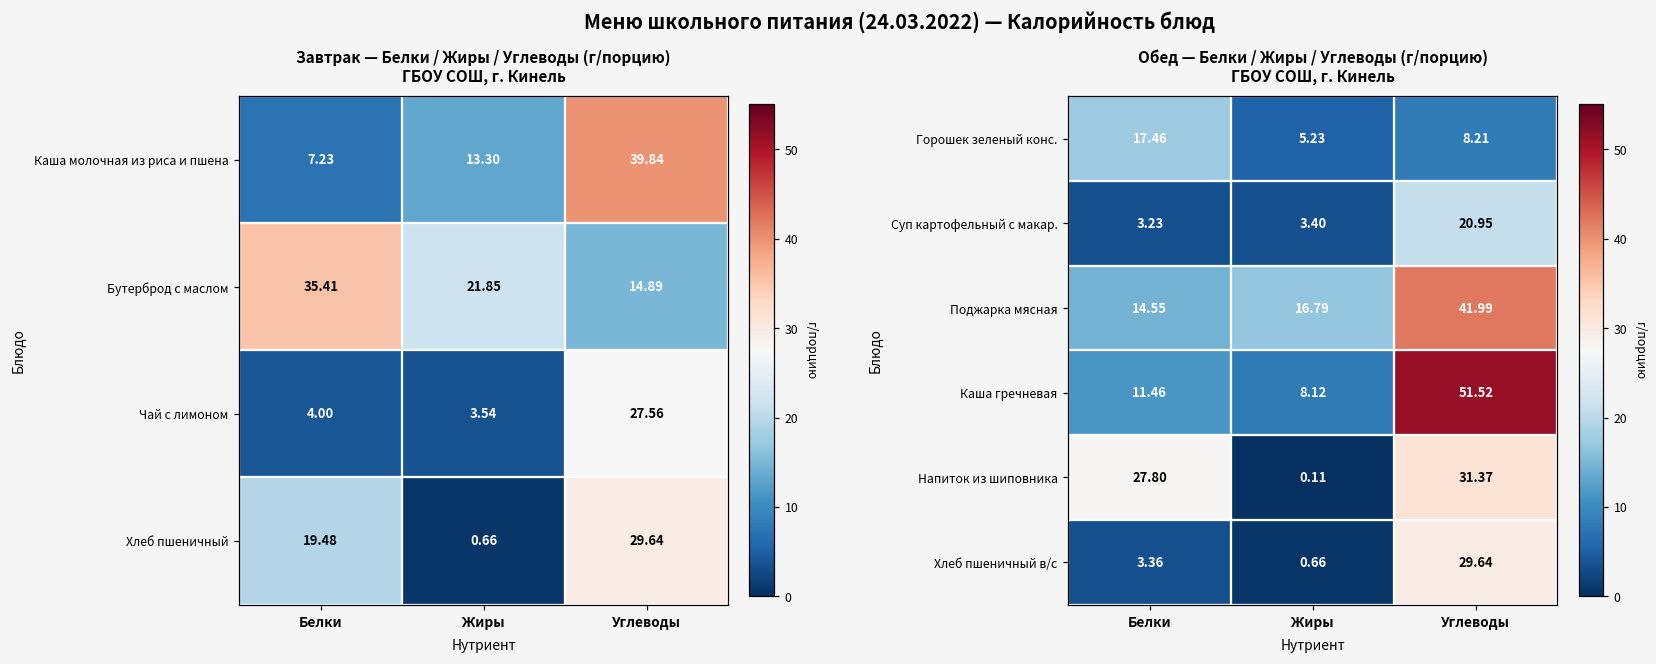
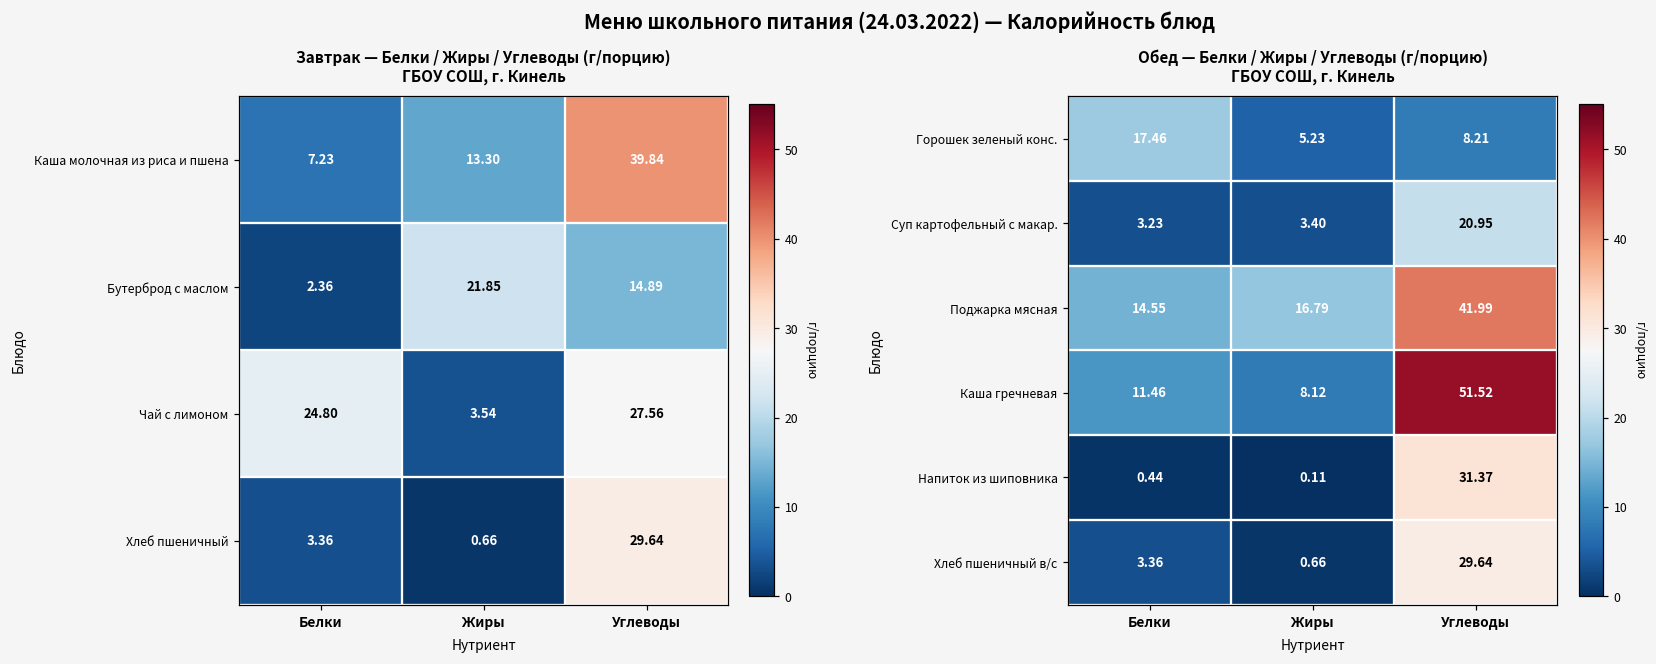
  {
    "Завтрак — Белки / Жиры / Углеводы (г/порцию) ГБОУ СОШ, г. Кинель": {
      "Каша молочная из риса и пшена": {
        "Белки": 7.23,
        "Жиры": 13.30,
        "Углеводы": 39.84
      },
      "Бутерброд с маслом": {
-       "Белки": 35.41,
+       "Белки": 2.36,
        "Жиры": 21.85,
        "Углеводы": 14.89
      },
      "Чай с лимоном": {
-       "Белки": 4.00,
+       "Белки": 24.80,
        "Жиры": 3.54,
        "Углеводы": 27.56
      },
      "Хлеб пшеничный": {
-       "Белки": 19.48,
+       "Белки": 3.36,
        "Жиры": 0.66,
        "Углеводы": 29.64
      }
    },
    "Обед — Белки / Жиры / Углеводы (г/порцию) ГБОУ СОШ, г. Кинель": {
      "Горошек зеленый конс.": {
        "Белки": 17.46,
        "Жиры": 5.23,
        "Углеводы": 8.21
      },
      "Суп картофельный с макар.": {
        "Белки": 3.23,
        "Жиры": 3.40,
        "Углеводы": 20.95
      },
      "Поджарка мясная": {
        "Белки": 14.55,
        "Жиры": 16.79,
        "Углеводы": 41.99
      },
      "Каша гречневая": {
        "Белки": 11.46,
        "Жиры": 8.12,
        "Углеводы": 51.52
      },
      "Напиток из шиповника": {
-       "Белки": 27.80,
+       "Белки": 0.44,
        "Жиры": 0.11,
        "Углеводы": 31.37
      },
      "Хлеб пшеничный в/с": {
        "Белки": 3.36,
        "Жиры": 0.66,
        "Углеводы": 29.64
      }
    }
  }
